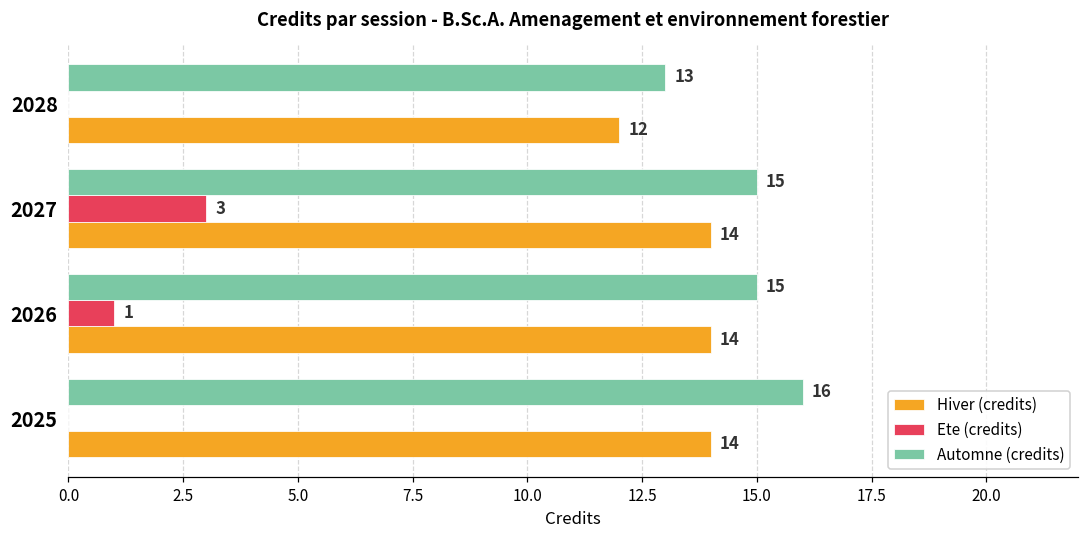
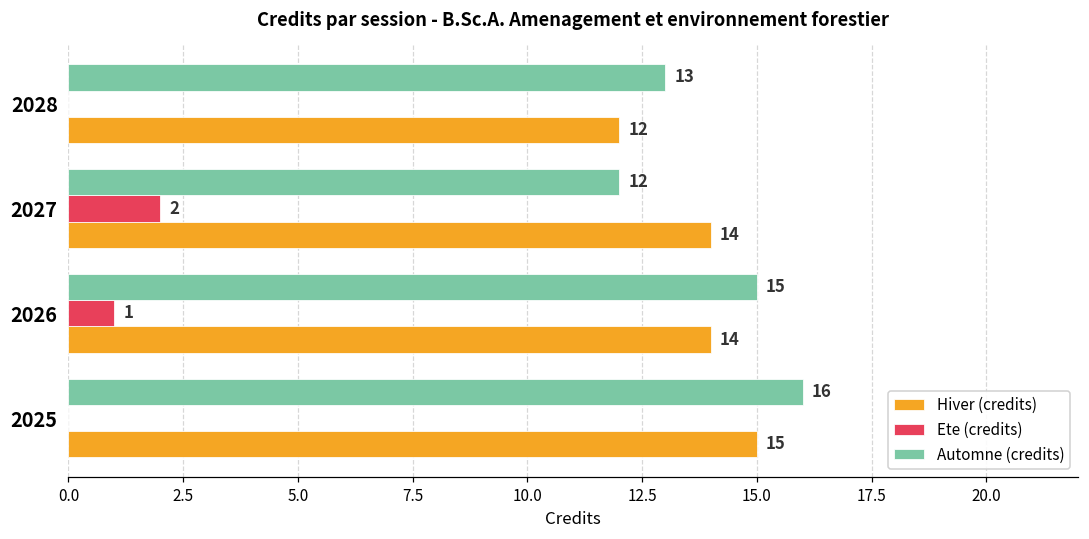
  {
    "Hiver (credits)": {
      "2028": 12,
      "2027": 14,
      "2026": 14,
-     "2025": 14
+     "2025": 15
    },
    "Ete (credits)": {
-     "2027": 3,
+     "2027": 2,
      "2026": 1
    },
    "Automne (credits)": {
      "2028": 13,
-     "2027": 15,
+     "2027": 12,
      "2026": 15,
      "2025": 16
    }
  }
